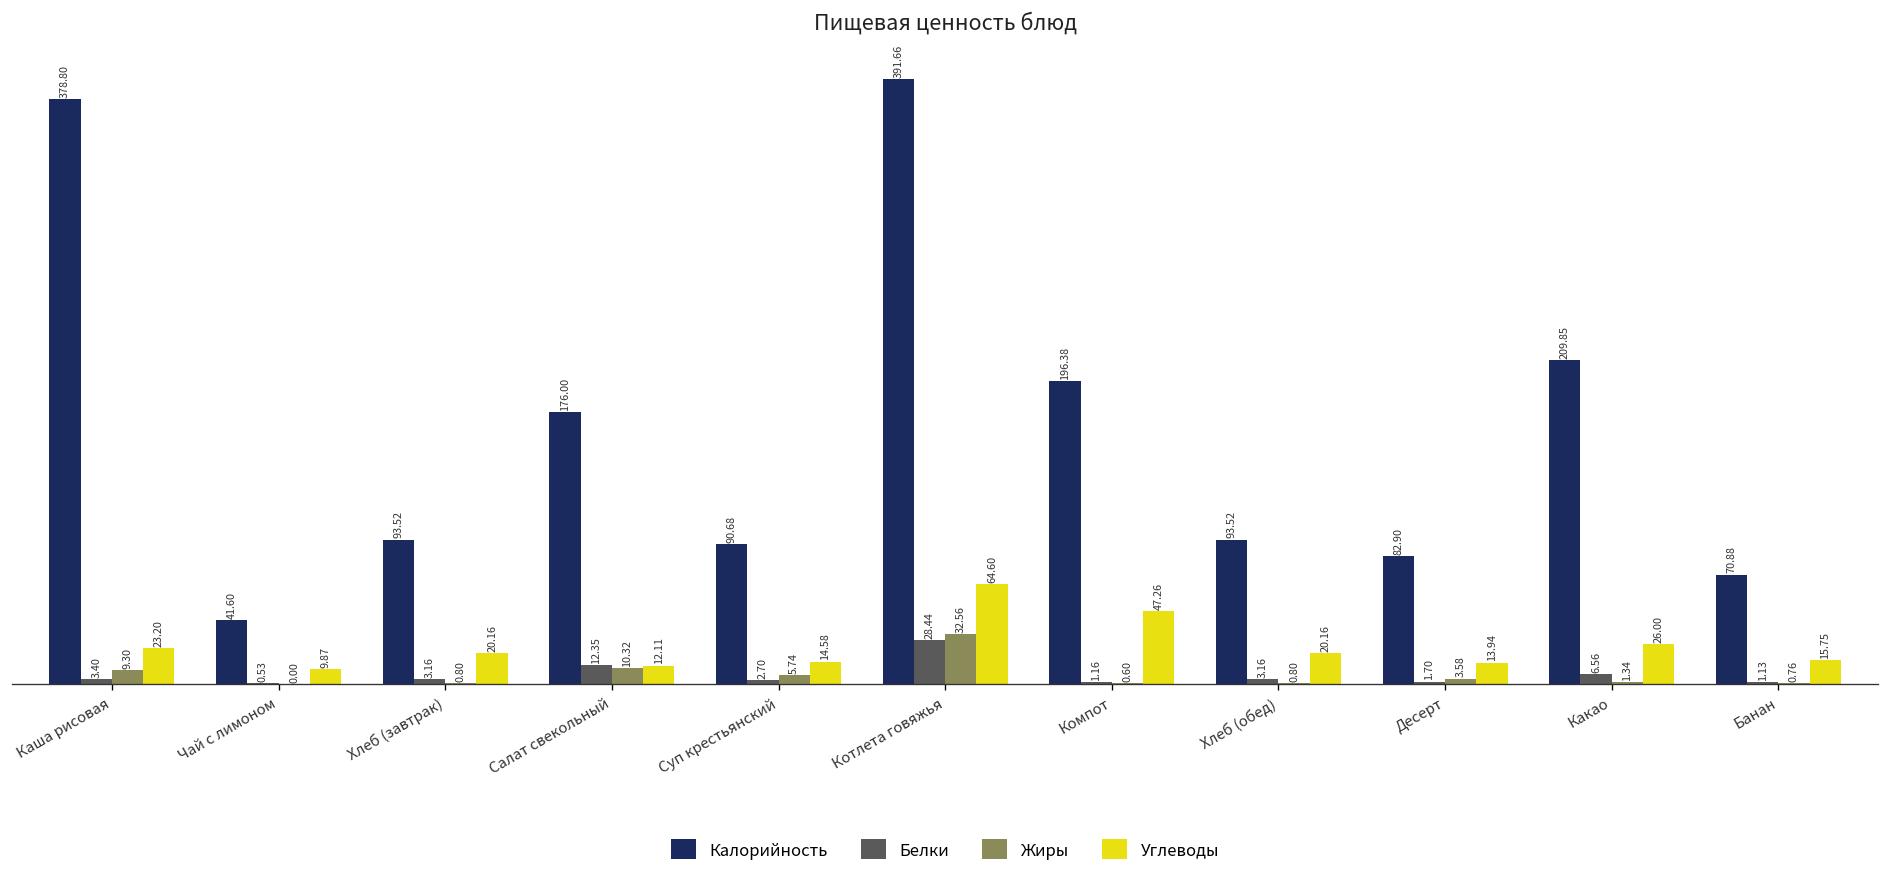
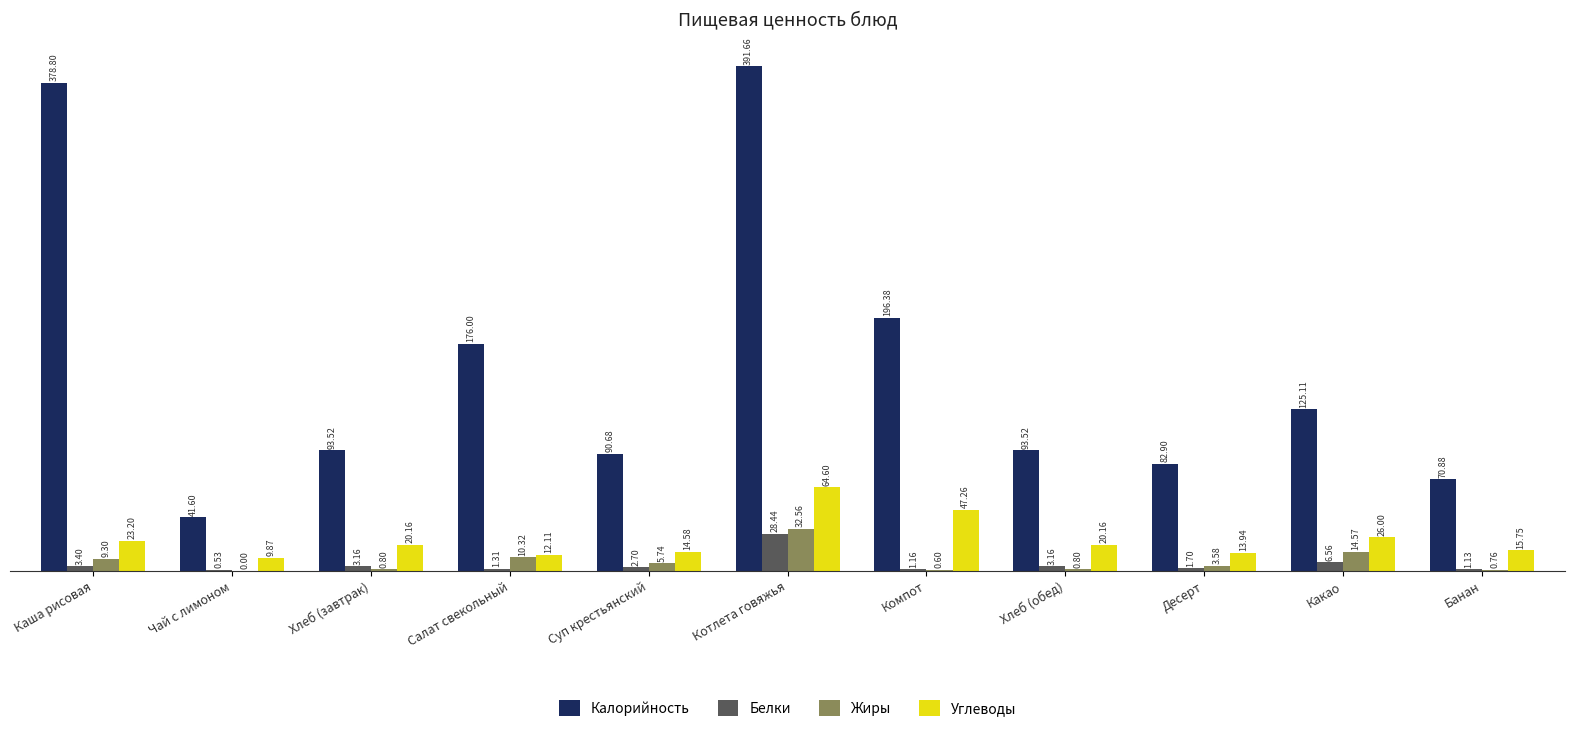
  {
    "Калорийность": {
      "Каша рисовая": 378.80,
      "Чай с лимоном": 41.60,
      "Хлеб (завтрак)": 93.52,
      "Салат свекольный": 176.00,
      "Суп крестьянский": 90.68,
      "Котлета говяжья": 391.66,
      "Компот": 196.38,
      "Хлеб (обед)": 93.52,
      "Десерт": 82.90,
-     "Какао": 209.85,
+     "Какао": 125.11,
      "Банан": 70.88
    },
    "Белки": {
      "Каша рисовая": 3.40,
      "Чай с лимоном": 0.53,
      "Хлеб (завтрак)": 3.16,
-     "Салат свекольный": 12.35,
+     "Салат свекольный": 1.31,
      "Суп крестьянский": 2.70,
      "Котлета говяжья": 28.44,
      "Компот": 1.16,
      "Хлеб (обед)": 3.16,
      "Десерт": 1.70,
      "Какао": 6.56,
      "Банан": 1.13
    },
    "Жиры": {
      "Каша рисовая": 9.30,
      "Чай с лимоном": 0.00,
      "Хлеб (завтрак)": 0.80,
      "Салат свекольный": 10.32,
      "Суп крестьянский": 5.74,
      "Котлета говяжья": 32.56,
      "Компот": 0.60,
      "Хлеб (обед)": 0.80,
      "Десерт": 3.58,
-     "Какао": 1.34,
+     "Какао": 14.57,
      "Банан": 0.76
    },
    "Углеводы": {
      "Каша рисовая": 23.20,
      "Чай с лимоном": 9.87,
      "Хлеб (завтрак)": 20.16,
      "Салат свекольный": 12.11,
      "Суп крестьянский": 14.58,
      "Котлета говяжья": 64.60,
      "Компот": 47.26,
      "Хлеб (обед)": 20.16,
      "Десерт": 13.94,
      "Какао": 26.00,
      "Банан": 15.75
    }
  }
